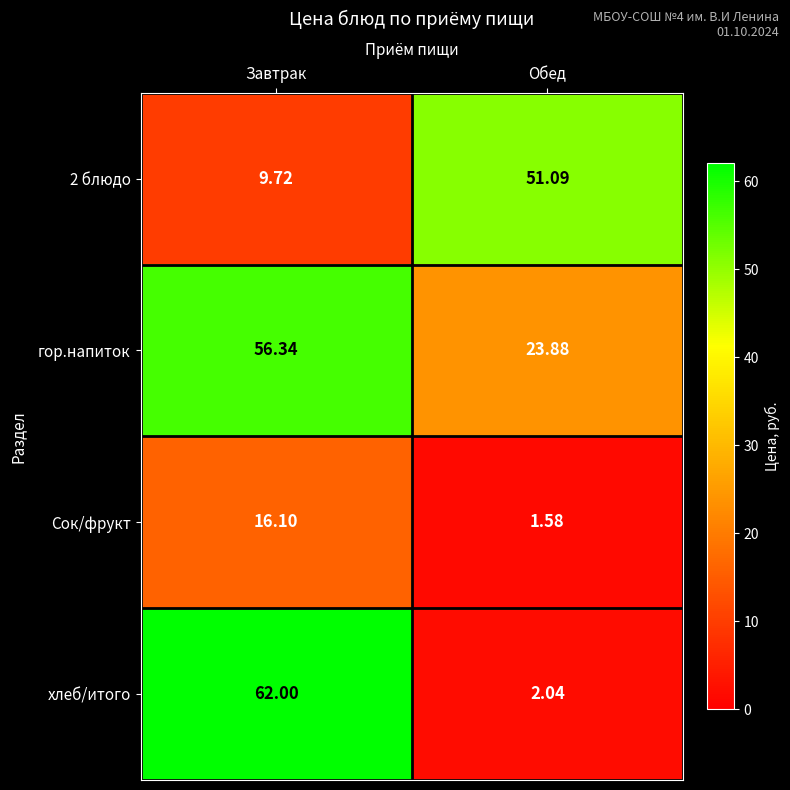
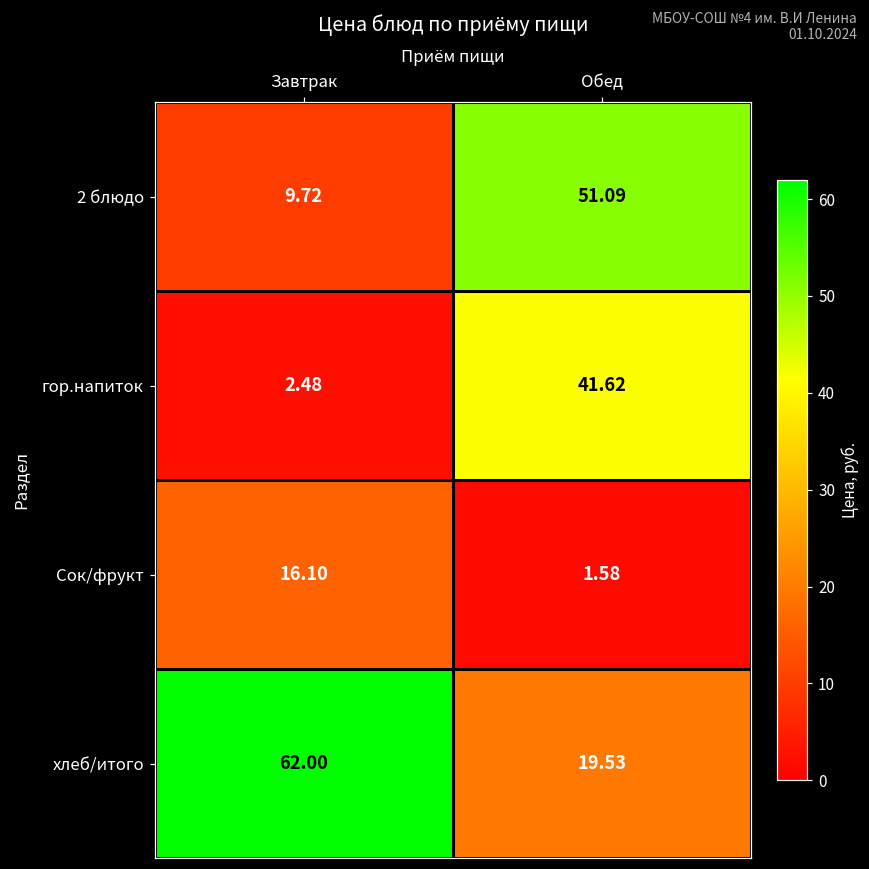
  {
    "2 блюдо": {
      "Завтрак": 9.72,
      "Обед": 51.09
    },
    "гор.напиток": {
-     "Завтрак": 56.34,
-     "Обед": 23.88
+     "Завтрак": 2.48,
+     "Обед": 41.62
    },
    "Сок/фрукт": {
      "Завтрак": 16.10,
      "Обед": 1.58
    },
    "хлеб/итого": {
      "Завтрак": 62.00,
-     "Обед": 2.04
+     "Обед": 19.53
    }
  }
